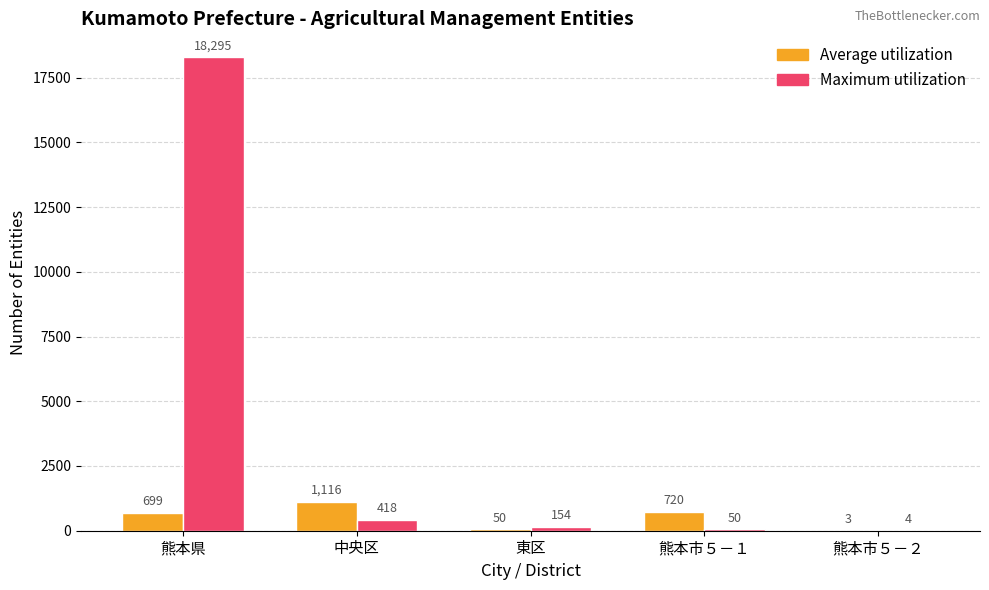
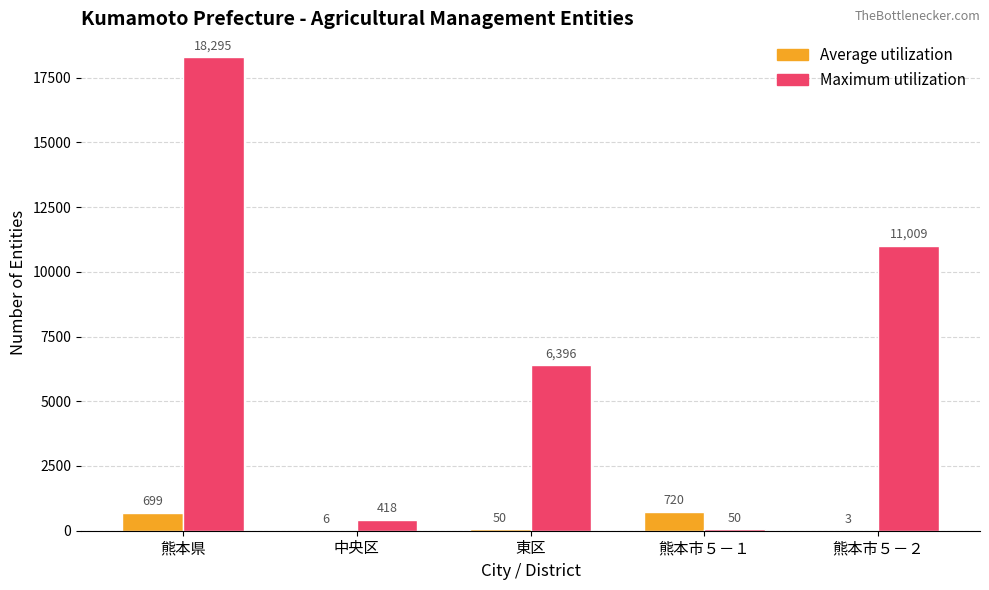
  {
    "Average utilization": {
      "熊本県": "699",
-     "中央区": "1,116",
+     "中央区": "6",
      "東区": "50",
      "熊本市５－１": "720",
      "熊本市５－２": "3"
    },
    "Maximum utilization": {
      "熊本県": "18,295",
      "中央区": "418",
-     "東区": "154",
+     "東区": "6,396",
      "熊本市５－１": "50",
-     "熊本市５－２": "4"
+     "熊本市５－２": "11,009"
    }
  }
